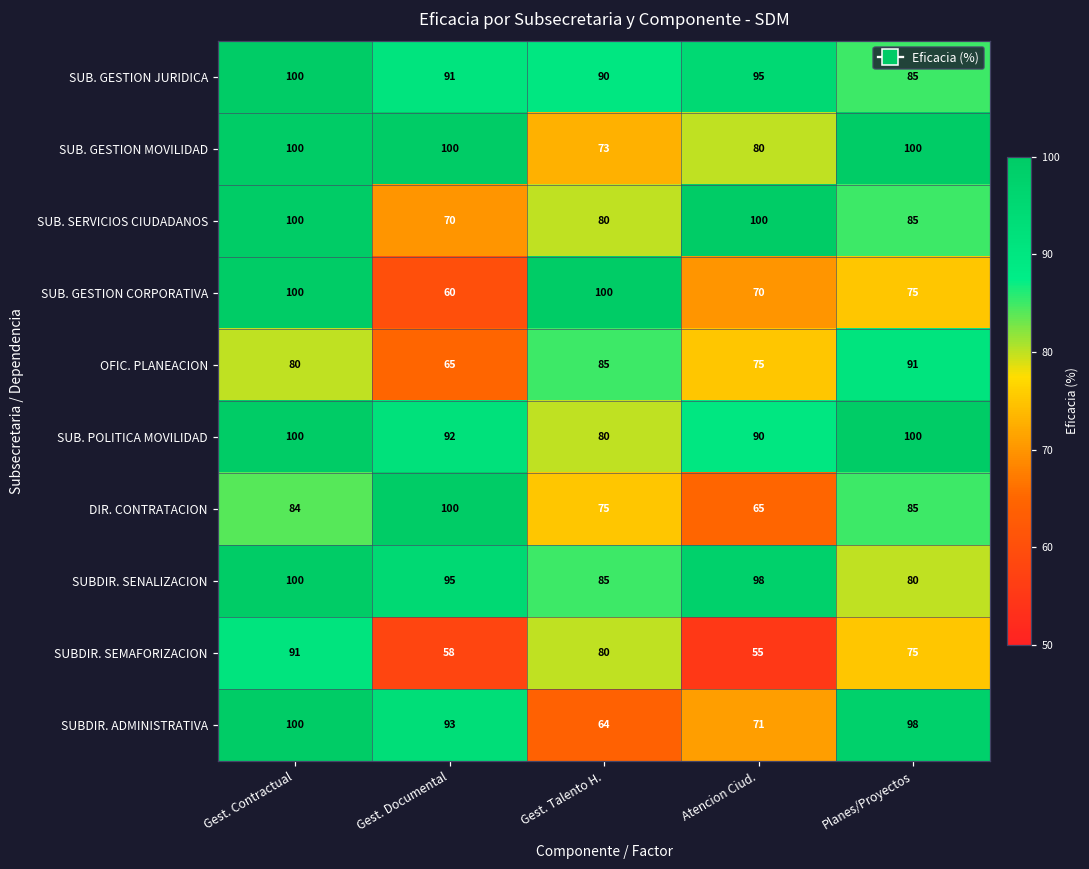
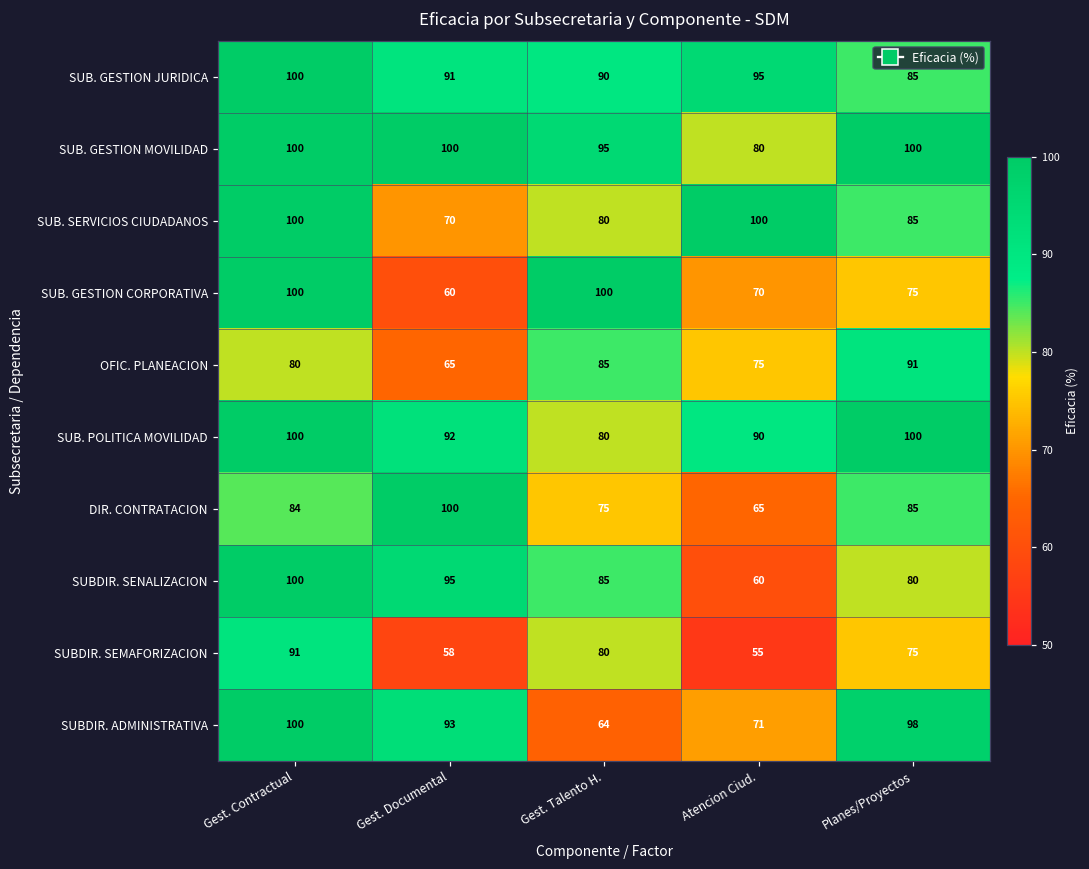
  {
    "SUB. GESTION JURIDICA": {
      "Gest. Contractual": 100,
      "Gest. Documental": 91,
      "Gest. Talento H.": 90,
      "Atencion Ciud.": 95,
      "Planes/Proyectos": 85
    },
    "SUB. GESTION MOVILIDAD": {
      "Gest. Contractual": 100,
      "Gest. Documental": 100,
-     "Gest. Talento H.": 73,
+     "Gest. Talento H.": 95,
      "Atencion Ciud.": 80,
      "Planes/Proyectos": 100
    },
    "SUB. SERVICIOS CIUDADANOS": {
      "Gest. Contractual": 100,
      "Gest. Documental": 70,
      "Gest. Talento H.": 80,
      "Atencion Ciud.": 100,
      "Planes/Proyectos": 85
    },
    "SUB. GESTION CORPORATIVA": {
      "Gest. Contractual": 100,
      "Gest. Documental": 60,
      "Gest. Talento H.": 100,
      "Atencion Ciud.": 70,
      "Planes/Proyectos": 75
    },
    "OFIC. PLANEACION": {
      "Gest. Contractual": 80,
      "Gest. Documental": 65,
      "Gest. Talento H.": 85,
      "Atencion Ciud.": 75,
      "Planes/Proyectos": 91
    },
    "SUB. POLITICA MOVILIDAD": {
      "Gest. Contractual": 100,
      "Gest. Documental": 92,
      "Gest. Talento H.": 80,
      "Atencion Ciud.": 90,
      "Planes/Proyectos": 100
    },
    "DIR. CONTRATACION": {
      "Gest. Contractual": 84,
      "Gest. Documental": 100,
      "Gest. Talento H.": 75,
      "Atencion Ciud.": 65,
      "Planes/Proyectos": 85
    },
    "SUBDIR. SENALIZACION": {
      "Gest. Contractual": 100,
      "Gest. Documental": 95,
      "Gest. Talento H.": 85,
-     "Atencion Ciud.": 98,
+     "Atencion Ciud.": 60,
      "Planes/Proyectos": 80
    },
    "SUBDIR. SEMAFORIZACION": {
      "Gest. Contractual": 91,
      "Gest. Documental": 58,
      "Gest. Talento H.": 80,
      "Atencion Ciud.": 55,
      "Planes/Proyectos": 75
    },
    "SUBDIR. ADMINISTRATIVA": {
      "Gest. Contractual": 100,
      "Gest. Documental": 93,
      "Gest. Talento H.": 64,
      "Atencion Ciud.": 71,
      "Planes/Proyectos": 98
    }
  }
